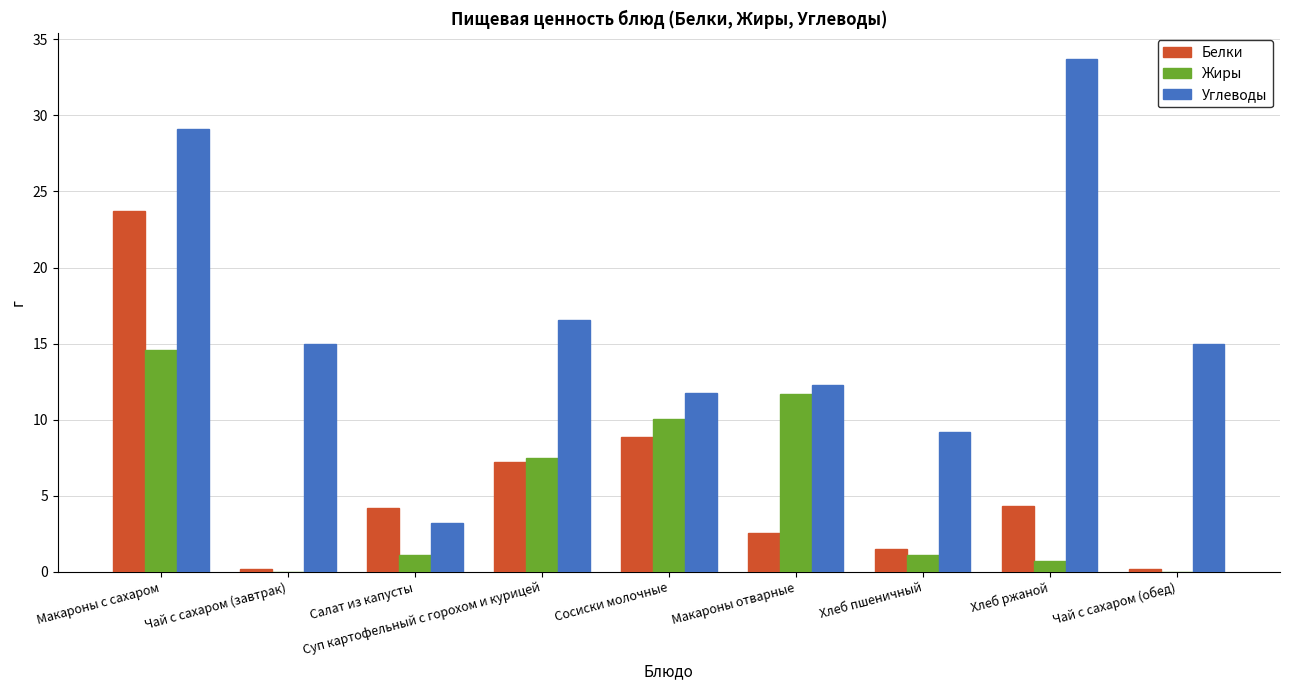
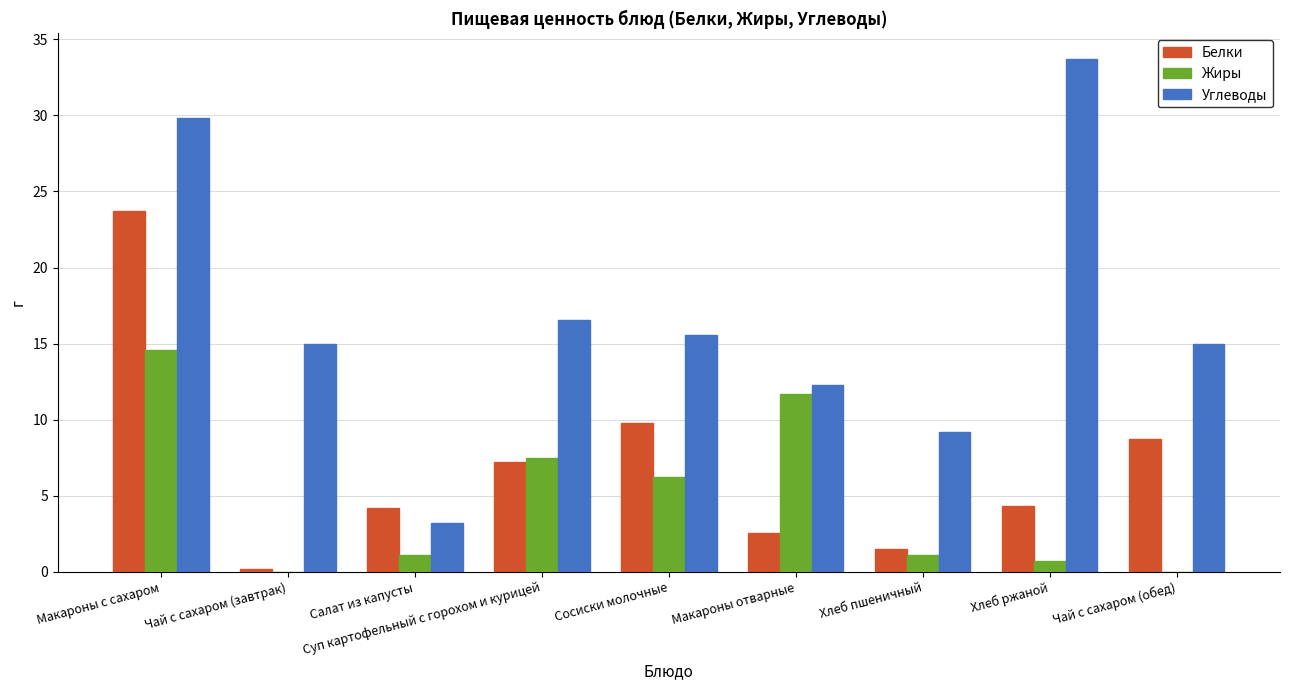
  {
    "Белки": {
      "Макароны с сахаром": 23.7,
      "Чай с сахаром (завтрак)": 0.2,
      "Салат из капусты": 4.2,
      "Суп картофельный с горохом и курицей": 7.2,
-     "Сосиски молочные": 8.8,
+     "Сосиски молочные": 9.8,
      "Макароны отварные": 2.5,
      "Хлеб пшеничный": 1.5,
      "Хлеб ржаной": 4.3,
-     "Чай с сахаром (обед)": 0.2
+     "Чай с сахаром (обед)": 8.7
    },
    "Жиры": {
      "Макароны с сахаром": 14.6,
      "Чай с сахаром (завтрак)": 0.0,
      "Салат из капусты": 1.1,
      "Суп картофельный с горохом и курицей": 7.5,
-     "Сосиски молочные": 10.1,
+     "Сосиски молочные": 6.2,
      "Макароны отварные": 11.7,
      "Хлеб пшеничный": 1.1,
      "Хлеб ржаной": 0.7,
      "Чай с сахаром (обед)": 0.0
    },
    "Углеводы": {
-     "Макароны с сахаром": 29.1,
+     "Макароны с сахаром": 29.8,
      "Чай с сахаром (завтрак)": 15.0,
      "Салат из капусты": 3.2,
      "Суп картофельный с горохом и курицей": 16.5,
-     "Сосиски молочные": 11.8,
+     "Сосиски молочные": 15.6,
      "Макароны отварные": 12.3,
      "Хлеб пшеничный": 9.2,
      "Хлеб ржаной": 33.7,
      "Чай с сахаром (обед)": 15.0
    }
  }
